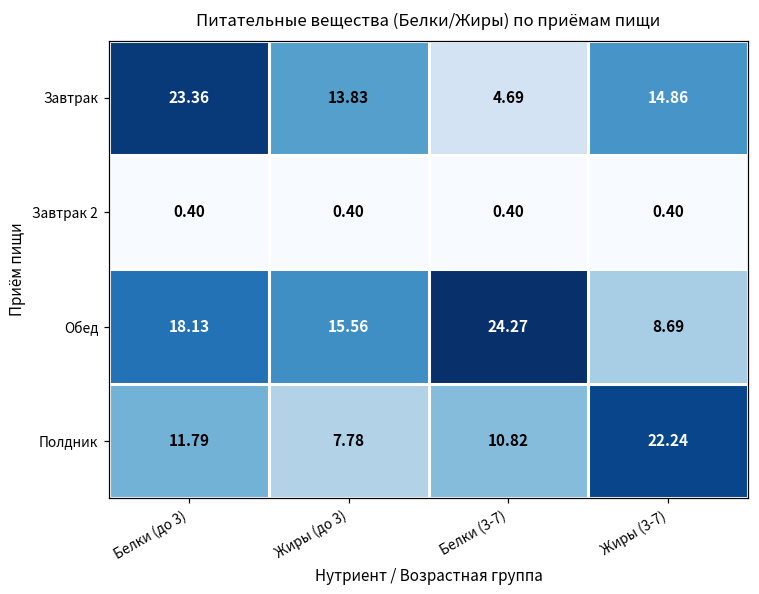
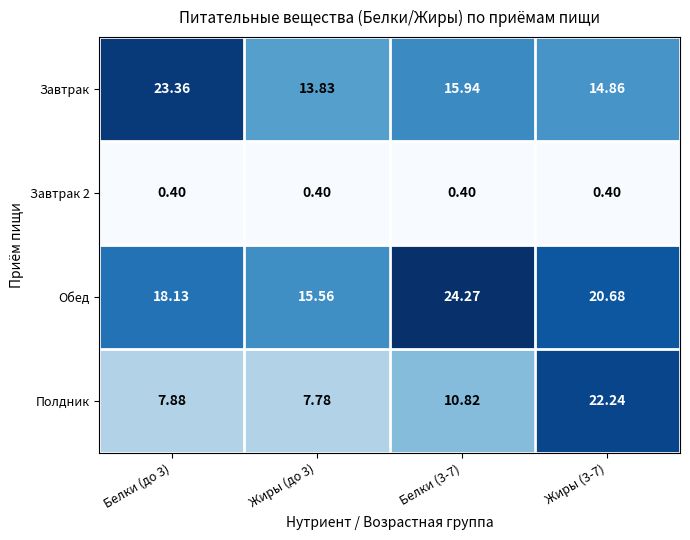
  {
    "Завтрак": {
      "Белки (до 3)": 23.36,
      "Жиры (до 3)": 13.83,
-     "Белки (3-7)": 4.69,
+     "Белки (3-7)": 15.94,
      "Жиры (3-7)": 14.86
    },
    "Завтрак 2": {
      "Белки (до 3)": 0.40,
      "Жиры (до 3)": 0.40,
      "Белки (3-7)": 0.40,
      "Жиры (3-7)": 0.40
    },
    "Обед": {
      "Белки (до 3)": 18.13,
      "Жиры (до 3)": 15.56,
      "Белки (3-7)": 24.27,
-     "Жиры (3-7)": 8.69
+     "Жиры (3-7)": 20.68
    },
    "Полдник": {
-     "Белки (до 3)": 11.79,
+     "Белки (до 3)": 7.88,
      "Жиры (до 3)": 7.78,
      "Белки (3-7)": 10.82,
      "Жиры (3-7)": 22.24
    }
  }
